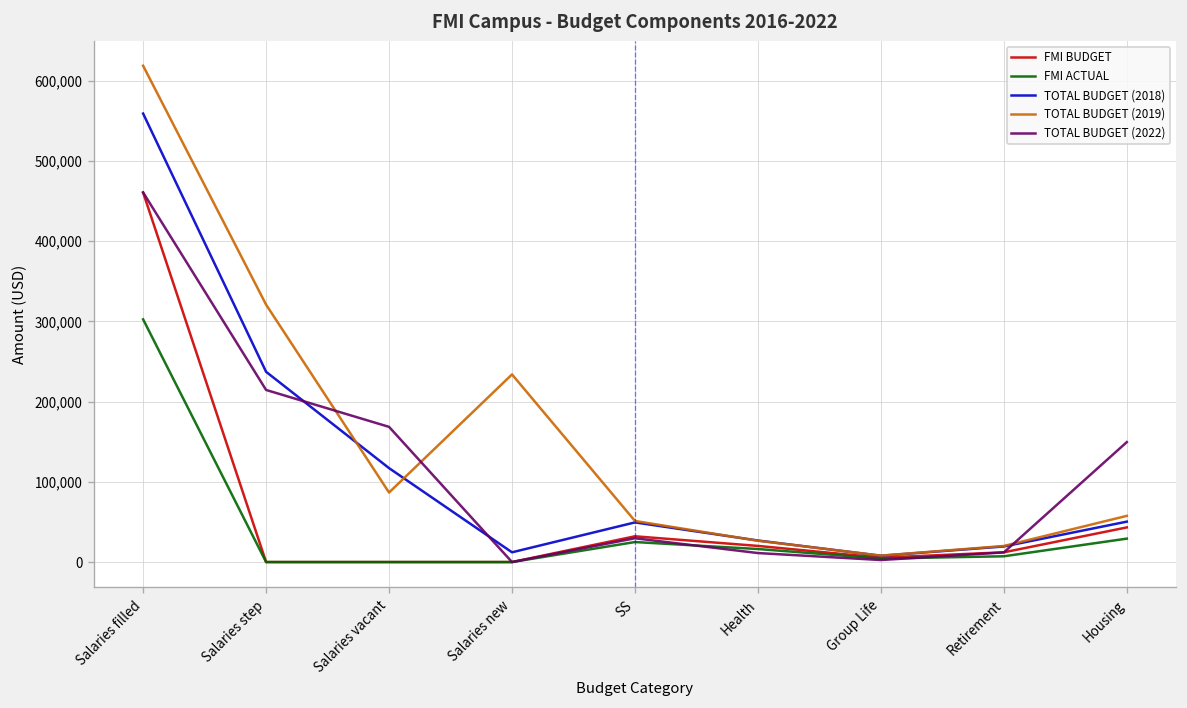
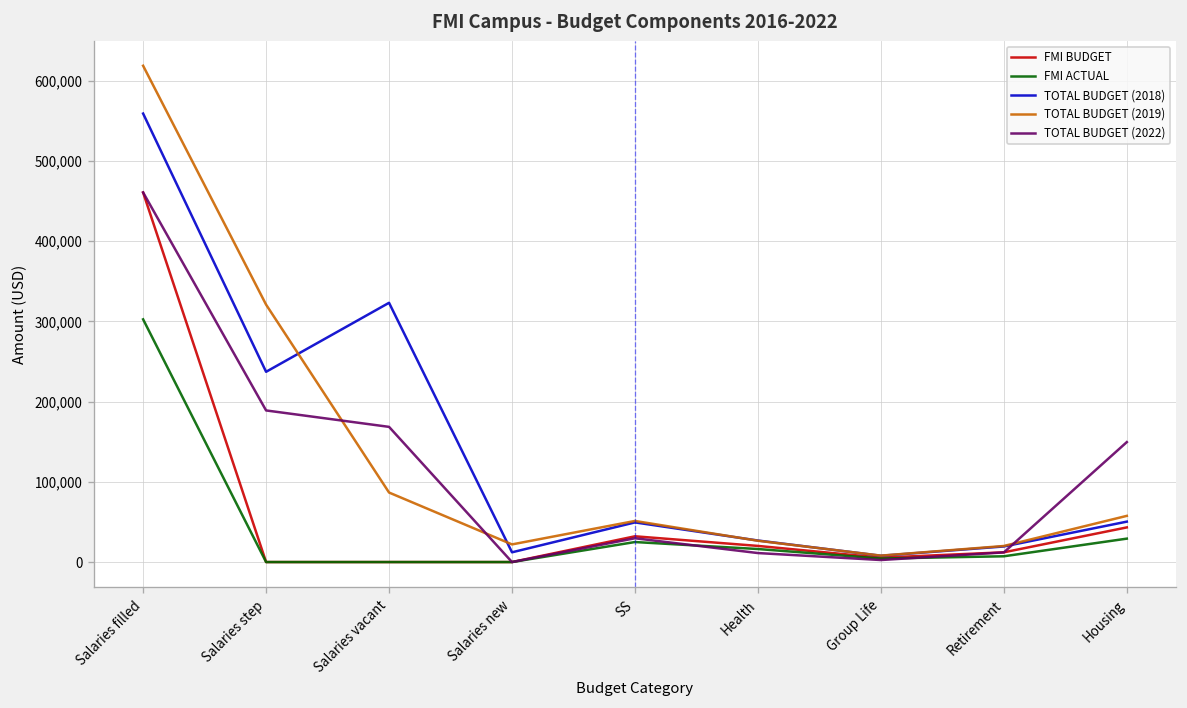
  {
    "FMI BUDGET": {
      "Health": "20,000",
      "Housing": "40,000"
    },
    "FMI ACTUAL": {
      "Salaries filled": "300,000",
      "SS": "20,000",
      "Health": "20,000",
      "Retirement": "10,000",
      "Housing": "30,000"
    },
    "TOTAL BUDGET (2018)": {
      "Salaries filled": "560,000",
      "Salaries step": "240,000",
-     "Salaries vacant": "120,000",
+     "Salaries vacant": "320,000",
      "Salaries new": "10,000",
      "Housing": "50,000"
    },
    "TOTAL BUDGET (2019)": {
      "Salaries filled": "620,000",
      "Salaries step": "320,000",
      "Salaries vacant": "90,000",
-     "Salaries new": "230,000",
+     "Salaries new": "20,000",
      "Housing": "60,000"
    },
    "TOTAL BUDGET (2022)": {
-     "Salaries step": "210,000",
+     "Salaries step": "190,000",
      "Salaries vacant": "170,000",
      "Health": "10,000",
      "Housing": "150,000"
    }
  }
